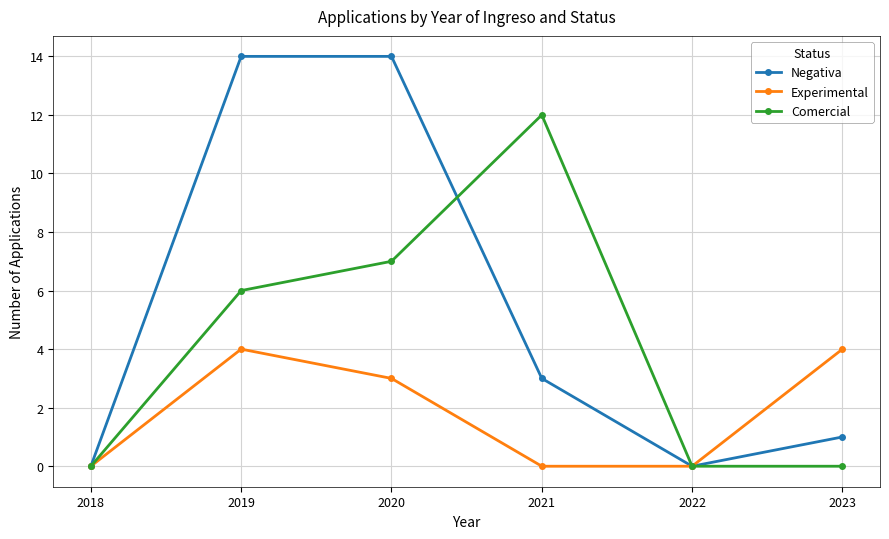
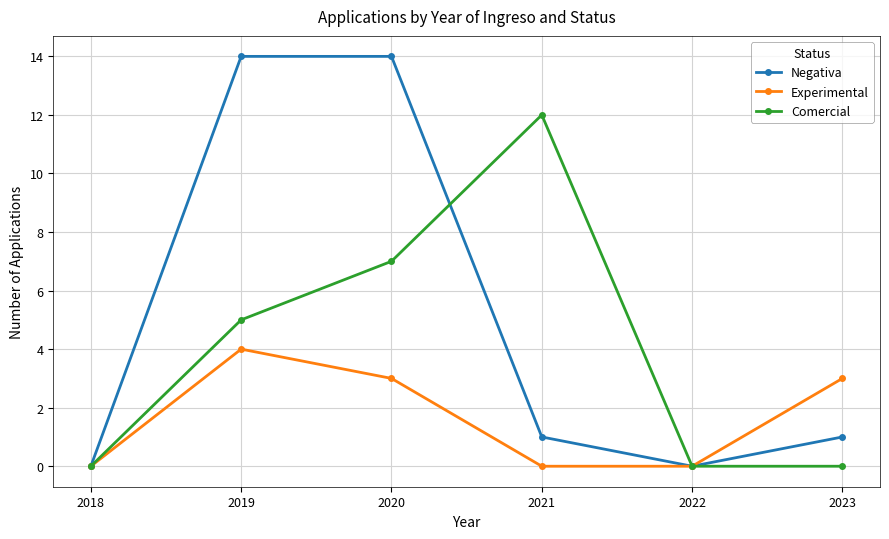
  {
    "Negativa": {
      "2019": 14,
      "2020": 14,
-     "2021": 3,
+     "2021": 1,
      "2023": 1
    },
    "Experimental": {
      "2019": 4,
      "2020": 3,
      "2021": 0,
-     "2023": 4
+     "2023": 3
    },
    "Comercial": {
-     "2019": 6,
+     "2019": 5,
      "2020": 7,
      "2021": 12,
      "2023": 0
    }
  }
